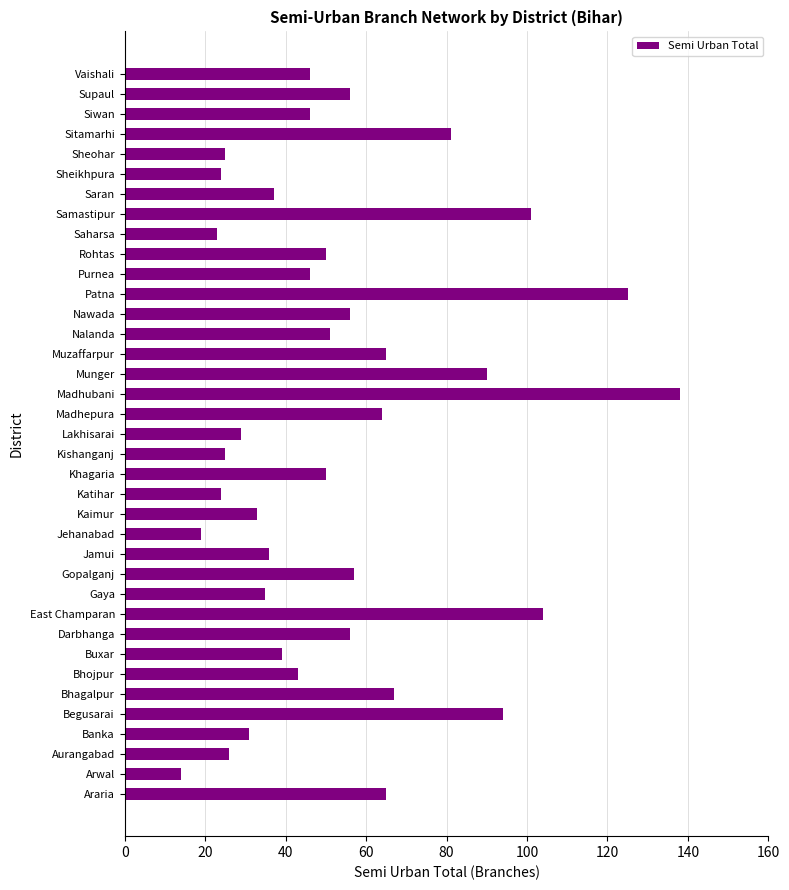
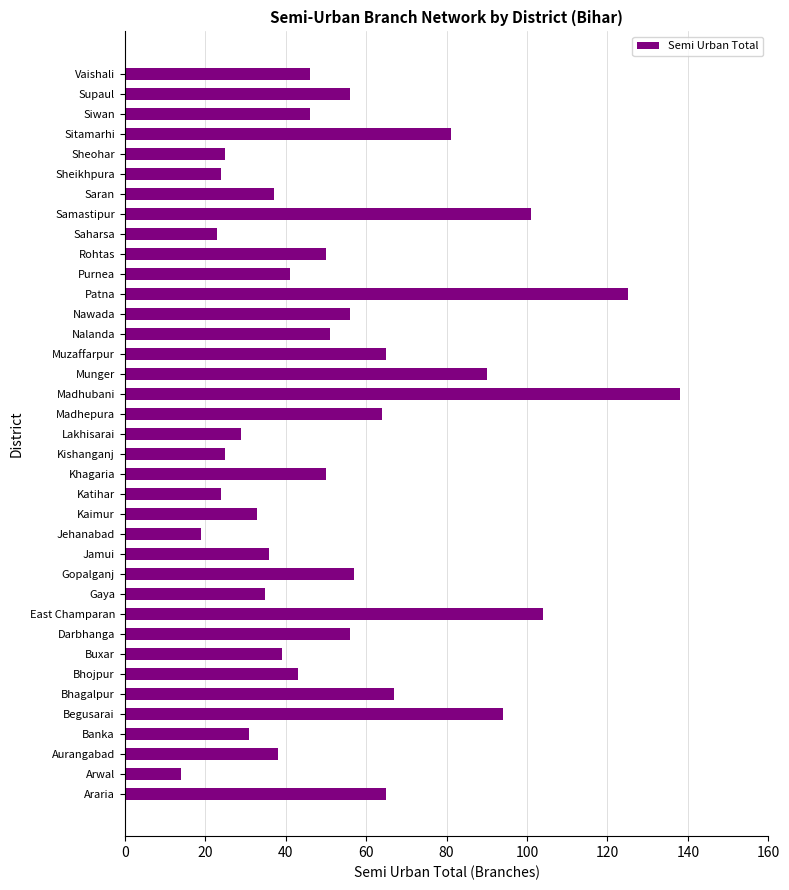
  {
    "Vaishali": 46,
    "Supaul": 56,
    "Siwan": 46,
    "Sitamarhi": 81,
    "Sheohar": 25,
    "Sheikhpura": 24,
    "Saran": 37,
    "Samastipur": 101,
    "Saharsa": 23,
    "Rohtas": 50,
-   "Purnea": 46,
+   "Purnea": 41,
    "Patna": 125,
    "Nawada": 56,
    "Nalanda": 51,
    "Muzaffarpur": 65,
    "Munger": 90,
    "Madhubani": 138,
    "Madhepura": 64,
    "Lakhisarai": 29,
    "Kishanganj": 25,
    "Khagaria": 50,
    "Katihar": 24,
    "Kaimur": 33,
    "Jehanabad": 19,
    "Jamui": 36,
    "Gopalganj": 57,
    "Gaya": 35,
    "East Champaran": 104,
    "Darbhanga": 56,
    "Buxar": 39,
    "Bhojpur": 43,
    "Bhagalpur": 67,
    "Begusarai": 94,
    "Banka": 31,
-   "Aurangabad": 26,
+   "Aurangabad": 38,
    "Arwal": 14,
    "Araria": 65
  }
